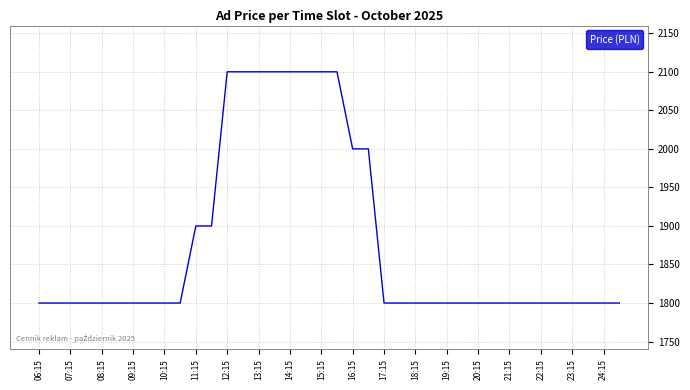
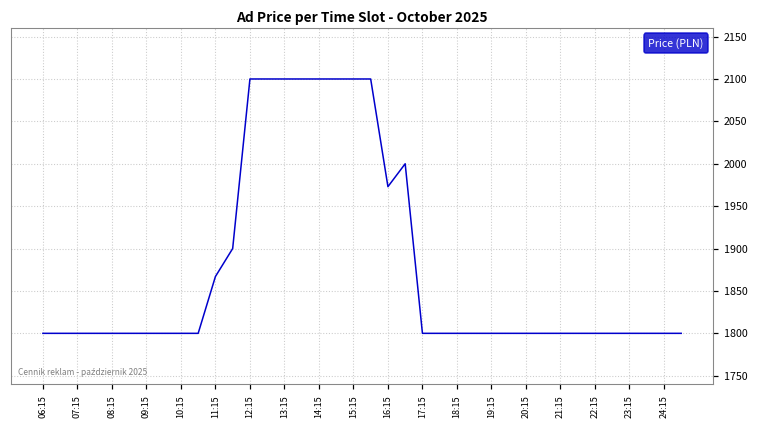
  {
    "06:15": 1800,
    "07:15": 1800,
    "08:15": 1800,
    "09:15": 1800,
    "10:15": 1800,
-   "11:15": 1900,
+   "11:15": 1870,
    "12:15": 2100,
    "13:15": 2100,
    "14:15": 2100,
    "15:15": 2100,
-   "16:15": 2000,
+   "16:15": 1970,
    "17:15": 1800,
    "18:15": 1800,
    "19:15": 1800,
    "20:15": 1800,
    "21:15": 1800,
    "22:15": 1800,
    "23:15": 1800,
    "24:15": 1800
  }
